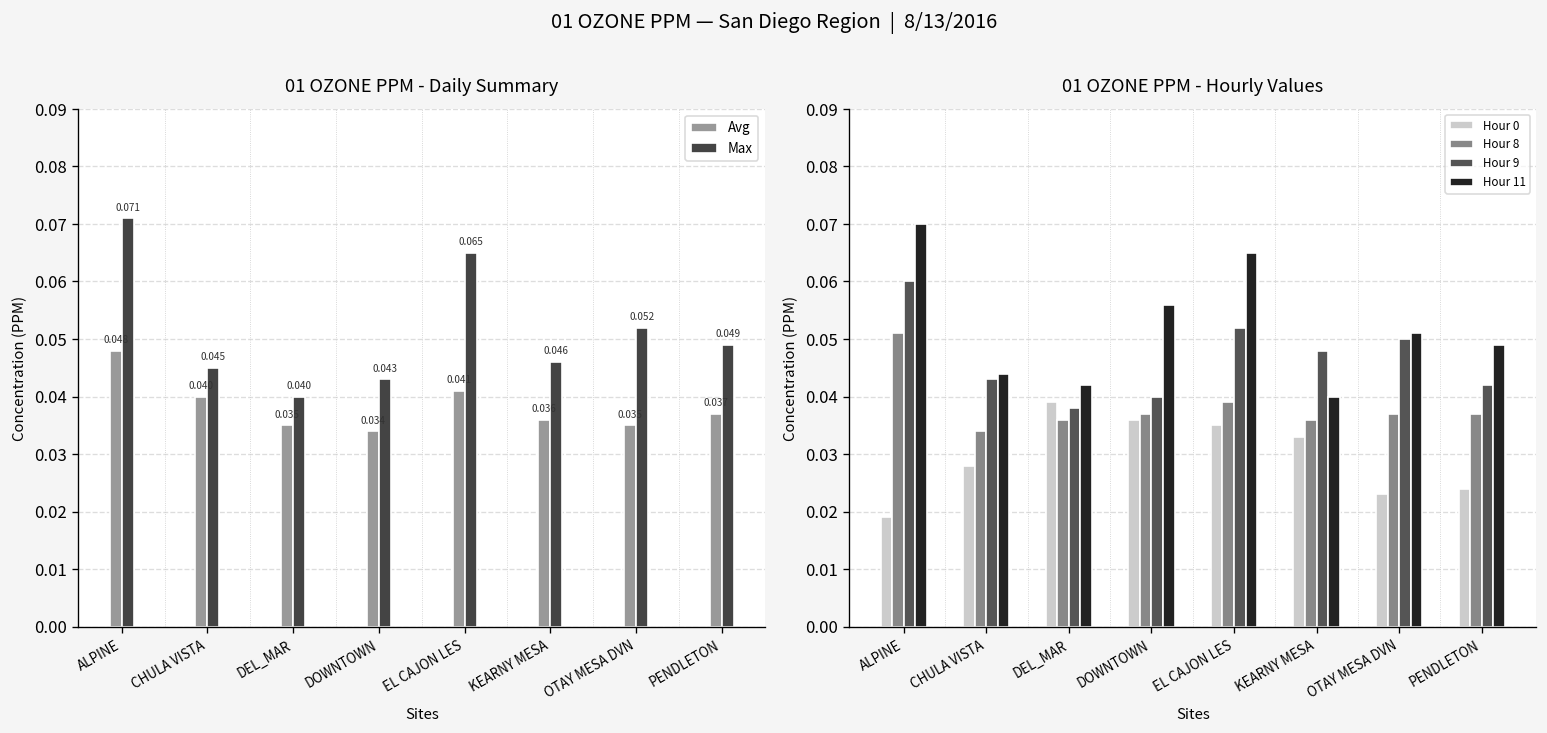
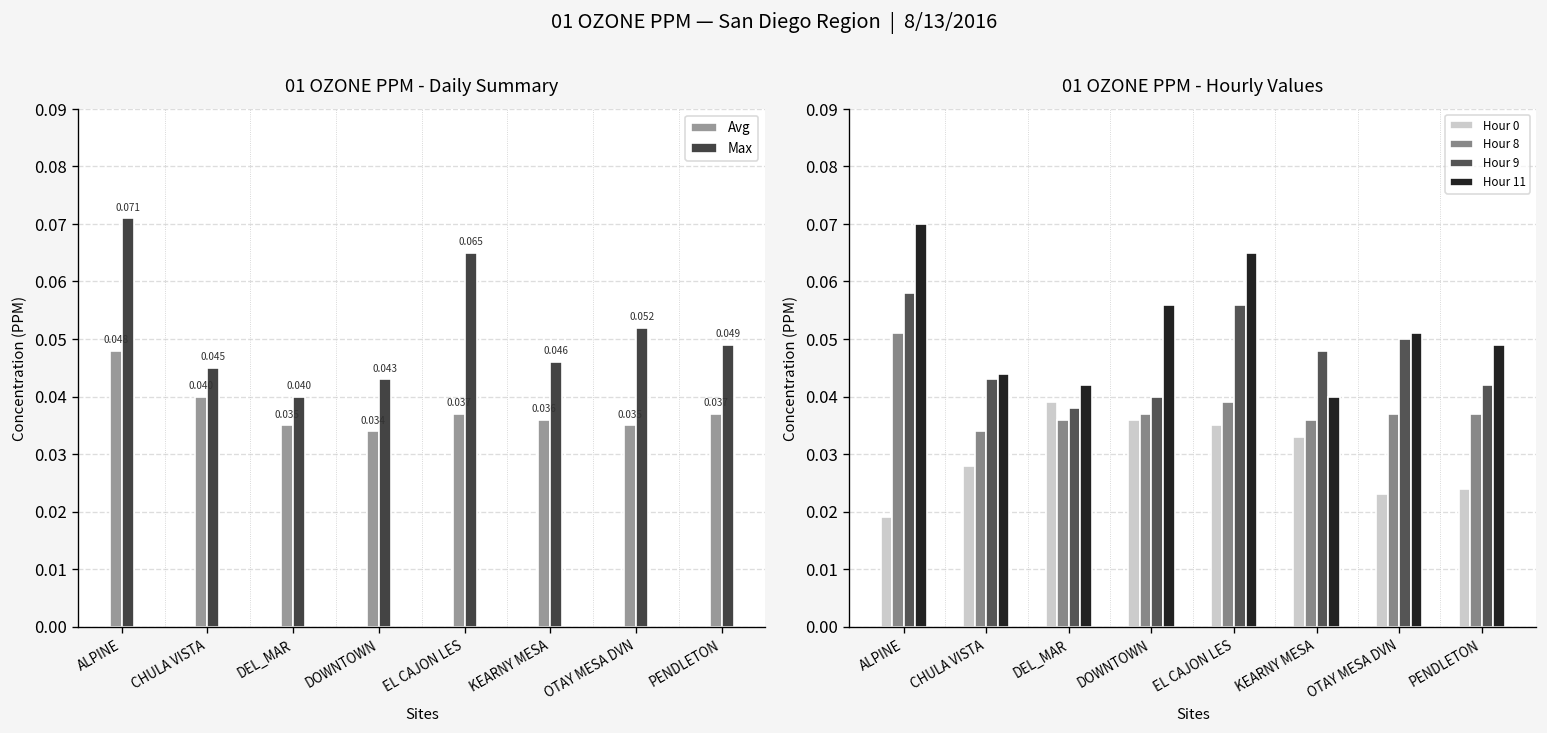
  {
    "01 OZONE PPM - Daily Summary": {
      "Avg": {
        "ALPINE": 0.048,
        "CHULA VISTA": 0.040,
        "DEL_MAR": 0.035,
        "DOWNTOWN": 0.034,
-       "EL CAJON LES": 0.041,
+       "EL CAJON LES": 0.037,
        "KEARNY MESA": 0.036,
        "OTAY MESA DVN": 0.035,
        "PENDLETON": 0.037
      },
      "Max": {
        "ALPINE": 0.071,
        "CHULA VISTA": 0.045,
        "DEL_MAR": 0.040,
        "DOWNTOWN": 0.043,
        "EL CAJON LES": 0.065,
        "KEARNY MESA": 0.046,
        "OTAY MESA DVN": 0.052,
        "PENDLETON": 0.049
      }
    },
    "01 OZONE PPM - Hourly Values": {
      "Hour 0": {
        "ALPINE": 0.019,
        "CHULA VISTA": 0.028,
        "DEL_MAR": 0.039,
        "DOWNTOWN": 0.036,
        "EL CAJON LES": 0.035,
        "KEARNY MESA": 0.033,
        "OTAY MESA DVN": 0.023,
        "PENDLETON": 0.024
      },
      "Hour 8": {
        "ALPINE": 0.051,
        "CHULA VISTA": 0.034,
        "DEL_MAR": 0.036,
        "DOWNTOWN": 0.037,
        "EL CAJON LES": 0.039,
        "KEARNY MESA": 0.036,
        "OTAY MESA DVN": 0.037,
        "PENDLETON": 0.037
      },
      "Hour 9": {
-       "ALPINE": 0.060,
+       "ALPINE": 0.058,
        "CHULA VISTA": 0.043,
        "DEL_MAR": 0.038,
        "DOWNTOWN": 0.040,
-       "EL CAJON LES": 0.052,
+       "EL CAJON LES": 0.056,
        "KEARNY MESA": 0.048,
        "OTAY MESA DVN": 0.050,
        "PENDLETON": 0.042
      },
      "Hour 11": {
        "ALPINE": 0.070,
        "CHULA VISTA": 0.044,
        "DEL_MAR": 0.042,
        "DOWNTOWN": 0.056,
        "EL CAJON LES": 0.065,
        "KEARNY MESA": 0.040,
        "OTAY MESA DVN": 0.051,
        "PENDLETON": 0.049
      }
    }
  }
